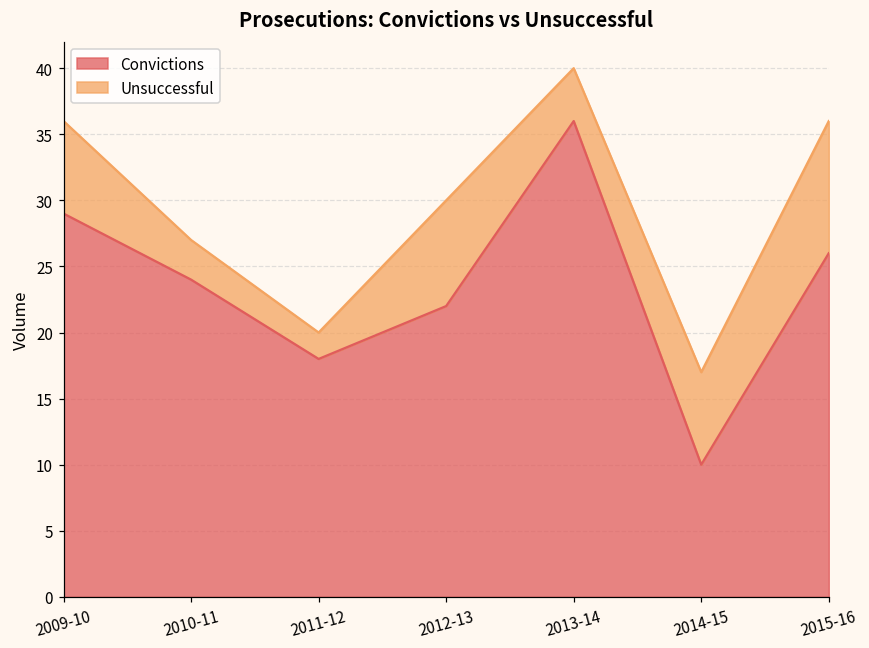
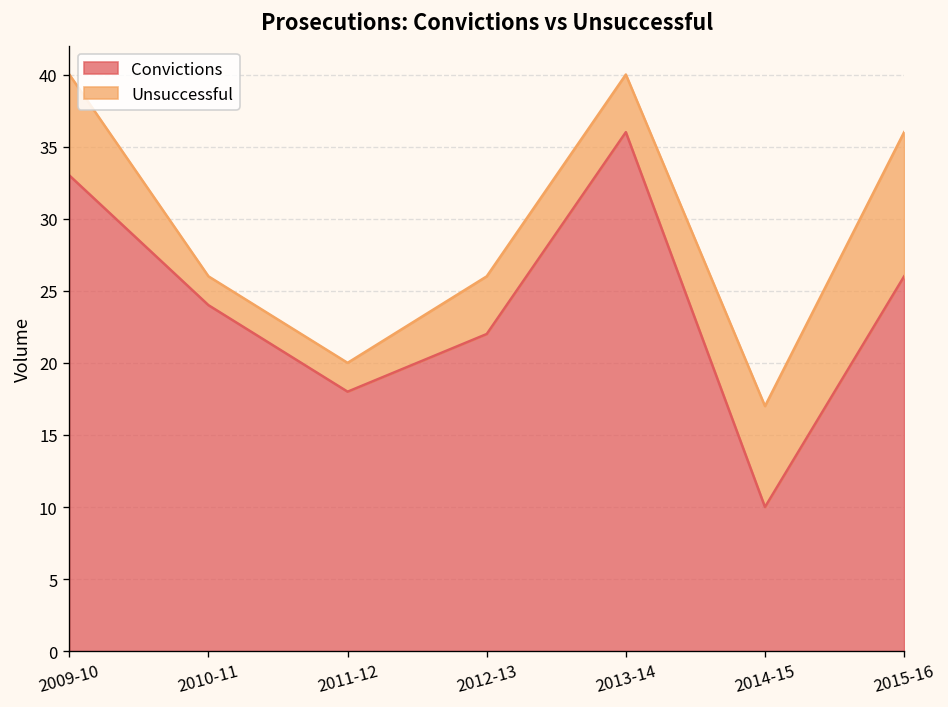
  {
    "Convictions": {
-     "2009-10": 29,
+     "2009-10": 33,
      "2010-11": 24,
      "2011-12": 18,
      "2012-13": 22,
      "2013-14": 36,
      "2014-15": 10,
      "2015-16": 26
    },
    "Unsuccessful": {
      "2009-10": 7,
-     "2010-11": 3,
+     "2010-11": 2,
      "2011-12": 2,
-     "2012-13": 8,
+     "2012-13": 4,
      "2013-14": 4,
      "2014-15": 7,
      "2015-16": 10
    }
  }
